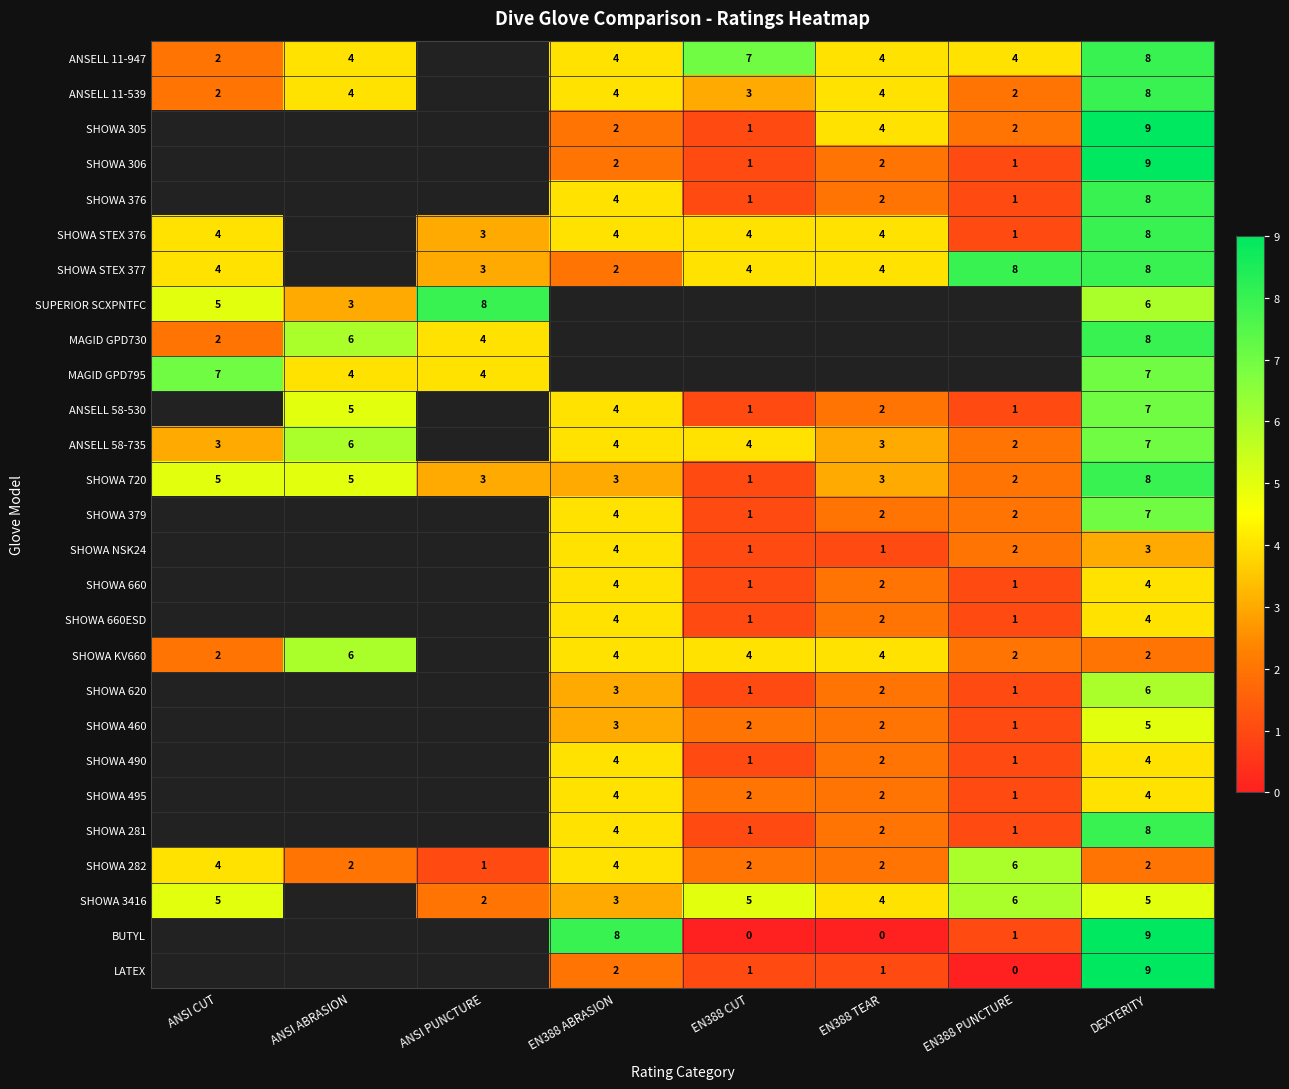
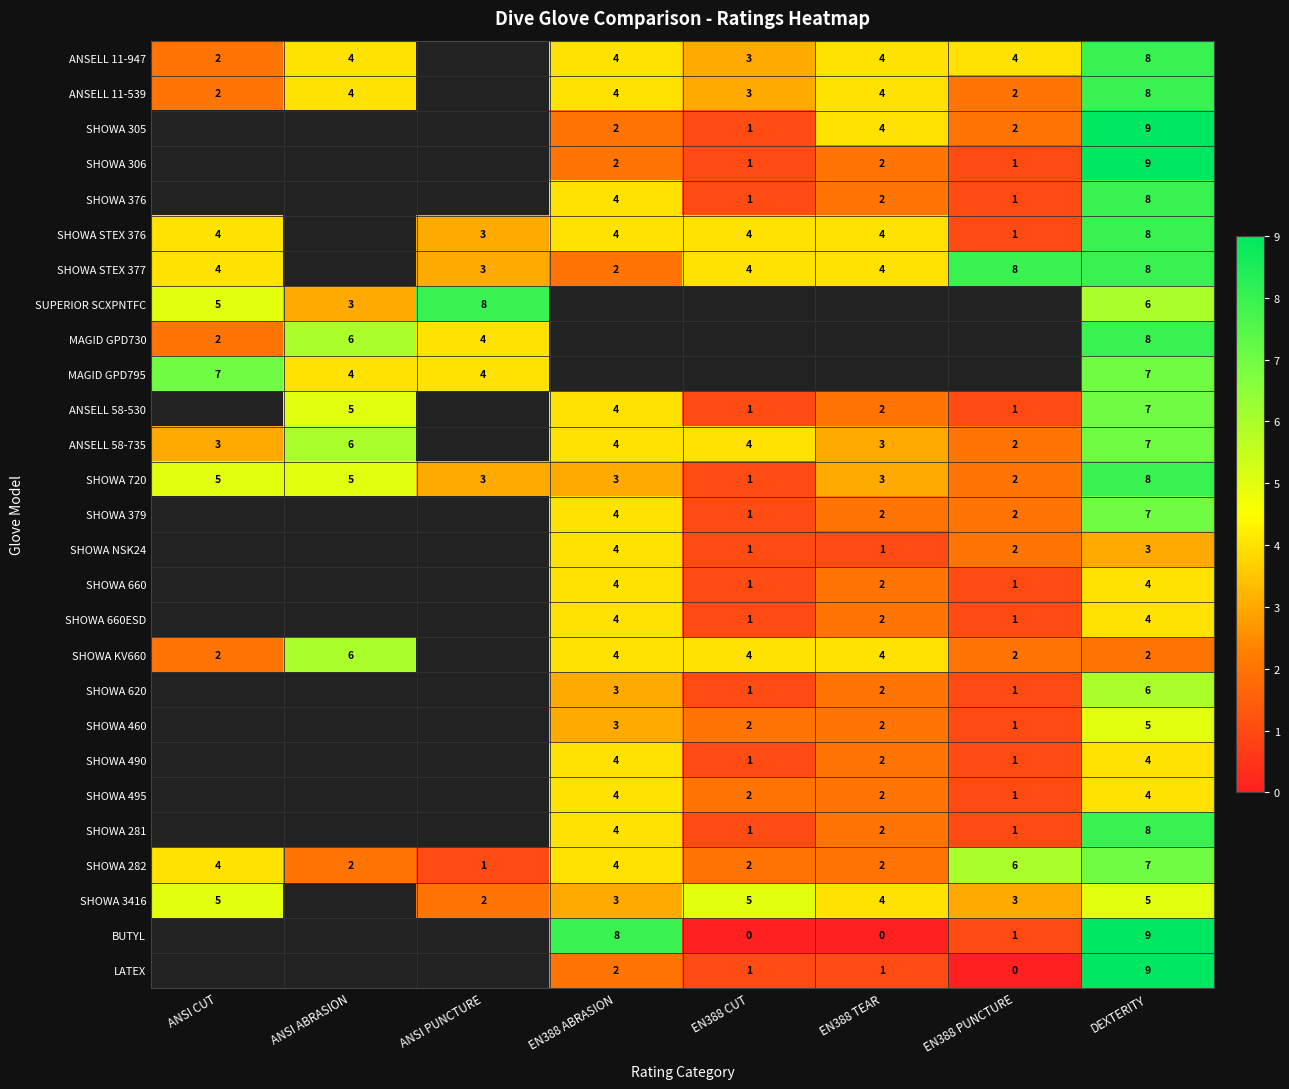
  {
    "ANSELL 11-947": {
      "ANSI CUT": 2,
      "ANSI ABRASION": 4,
      "EN388 ABRASION": 4,
-     "EN388 CUT": 7,
+     "EN388 CUT": 3,
      "EN388 TEAR": 4,
      "EN388 PUNCTURE": 4,
      "DEXTERITY": 8
    },
    "ANSELL 11-539": {
      "ANSI CUT": 2,
      "ANSI ABRASION": 4,
      "EN388 ABRASION": 4,
      "EN388 CUT": 3,
      "EN388 TEAR": 4,
      "EN388 PUNCTURE": 2,
      "DEXTERITY": 8
    },
    "SHOWA 305": {
      "EN388 ABRASION": 2,
      "EN388 CUT": 1,
      "EN388 TEAR": 4,
      "EN388 PUNCTURE": 2,
      "DEXTERITY": 9
    },
    "SHOWA 306": {
      "EN388 ABRASION": 2,
      "EN388 CUT": 1,
      "EN388 TEAR": 2,
      "EN388 PUNCTURE": 1,
      "DEXTERITY": 9
    },
    "SHOWA 376": {
      "EN388 ABRASION": 4,
      "EN388 CUT": 1,
      "EN388 TEAR": 2,
      "EN388 PUNCTURE": 1,
      "DEXTERITY": 8
    },
    "SHOWA STEX 376": {
      "ANSI CUT": 4,
      "ANSI PUNCTURE": 3,
      "EN388 ABRASION": 4,
      "EN388 CUT": 4,
      "EN388 TEAR": 4,
      "EN388 PUNCTURE": 1,
      "DEXTERITY": 8
    },
    "SHOWA STEX 377": {
      "ANSI CUT": 4,
      "ANSI PUNCTURE": 3,
      "EN388 ABRASION": 2,
      "EN388 CUT": 4,
      "EN388 TEAR": 4,
      "EN388 PUNCTURE": 8,
      "DEXTERITY": 8
    },
    "SUPERIOR SCXPNTFC": {
      "ANSI CUT": 5,
      "ANSI ABRASION": 3,
      "ANSI PUNCTURE": 8,
      "DEXTERITY": 6
    },
    "MAGID GPD730": {
      "ANSI CUT": 2,
      "ANSI ABRASION": 6,
      "ANSI PUNCTURE": 4,
      "DEXTERITY": 8
    },
    "MAGID GPD795": {
      "ANSI CUT": 7,
      "ANSI ABRASION": 4,
      "ANSI PUNCTURE": 4,
      "DEXTERITY": 7
    },
    "ANSELL 58-530": {
      "ANSI ABRASION": 5,
      "EN388 ABRASION": 4,
      "EN388 CUT": 1,
      "EN388 TEAR": 2,
      "EN388 PUNCTURE": 1,
      "DEXTERITY": 7
    },
    "ANSELL 58-735": {
      "ANSI CUT": 3,
      "ANSI ABRASION": 6,
      "EN388 ABRASION": 4,
      "EN388 CUT": 4,
      "EN388 TEAR": 3,
      "EN388 PUNCTURE": 2,
      "DEXTERITY": 7
    },
    "SHOWA 720": {
      "ANSI CUT": 5,
      "ANSI ABRASION": 5,
      "ANSI PUNCTURE": 3,
      "EN388 ABRASION": 3,
      "EN388 CUT": 1,
      "EN388 TEAR": 3,
      "EN388 PUNCTURE": 2,
      "DEXTERITY": 8
    },
    "SHOWA 379": {
      "EN388 ABRASION": 4,
      "EN388 CUT": 1,
      "EN388 TEAR": 2,
      "EN388 PUNCTURE": 2,
      "DEXTERITY": 7
    },
    "SHOWA NSK24": {
      "EN388 ABRASION": 4,
      "EN388 CUT": 1,
      "EN388 TEAR": 1,
      "EN388 PUNCTURE": 2,
      "DEXTERITY": 3
    },
    "SHOWA 660": {
      "EN388 ABRASION": 4,
      "EN388 CUT": 1,
      "EN388 TEAR": 2,
      "EN388 PUNCTURE": 1,
      "DEXTERITY": 4
    },
    "SHOWA 660ESD": {
      "EN388 ABRASION": 4,
      "EN388 CUT": 1,
      "EN388 TEAR": 2,
      "EN388 PUNCTURE": 1,
      "DEXTERITY": 4
    },
    "SHOWA KV660": {
      "ANSI CUT": 2,
      "ANSI ABRASION": 6,
      "EN388 ABRASION": 4,
      "EN388 CUT": 4,
      "EN388 TEAR": 4,
      "EN388 PUNCTURE": 2,
      "DEXTERITY": 2
    },
    "SHOWA 620": {
      "EN388 ABRASION": 3,
      "EN388 CUT": 1,
      "EN388 TEAR": 2,
      "EN388 PUNCTURE": 1,
      "DEXTERITY": 6
    },
    "SHOWA 460": {
      "EN388 ABRASION": 3,
      "EN388 CUT": 2,
      "EN388 TEAR": 2,
      "EN388 PUNCTURE": 1,
      "DEXTERITY": 5
    },
    "SHOWA 490": {
      "EN388 ABRASION": 4,
      "EN388 CUT": 1,
      "EN388 TEAR": 2,
      "EN388 PUNCTURE": 1,
      "DEXTERITY": 4
    },
    "SHOWA 495": {
      "EN388 ABRASION": 4,
      "EN388 CUT": 2,
      "EN388 TEAR": 2,
      "EN388 PUNCTURE": 1,
      "DEXTERITY": 4
    },
    "SHOWA 281": {
      "EN388 ABRASION": 4,
      "EN388 CUT": 1,
      "EN388 TEAR": 2,
      "EN388 PUNCTURE": 1,
      "DEXTERITY": 8
    },
    "SHOWA 282": {
      "ANSI CUT": 4,
      "ANSI ABRASION": 2,
      "ANSI PUNCTURE": 1,
      "EN388 ABRASION": 4,
      "EN388 CUT": 2,
      "EN388 TEAR": 2,
      "EN388 PUNCTURE": 6,
-     "DEXTERITY": 2
+     "DEXTERITY": 7
    },
    "SHOWA 3416": {
      "ANSI CUT": 5,
      "ANSI PUNCTURE": 2,
      "EN388 ABRASION": 3,
      "EN388 CUT": 5,
      "EN388 TEAR": 4,
-     "EN388 PUNCTURE": 6,
+     "EN388 PUNCTURE": 3,
      "DEXTERITY": 5
    },
    "BUTYL": {
      "EN388 ABRASION": 8,
      "EN388 CUT": 0,
      "EN388 TEAR": 0,
      "EN388 PUNCTURE": 1,
      "DEXTERITY": 9
    },
    "LATEX": {
      "EN388 ABRASION": 2,
      "EN388 CUT": 1,
      "EN388 TEAR": 1,
      "EN388 PUNCTURE": 0,
      "DEXTERITY": 9
    }
  }
